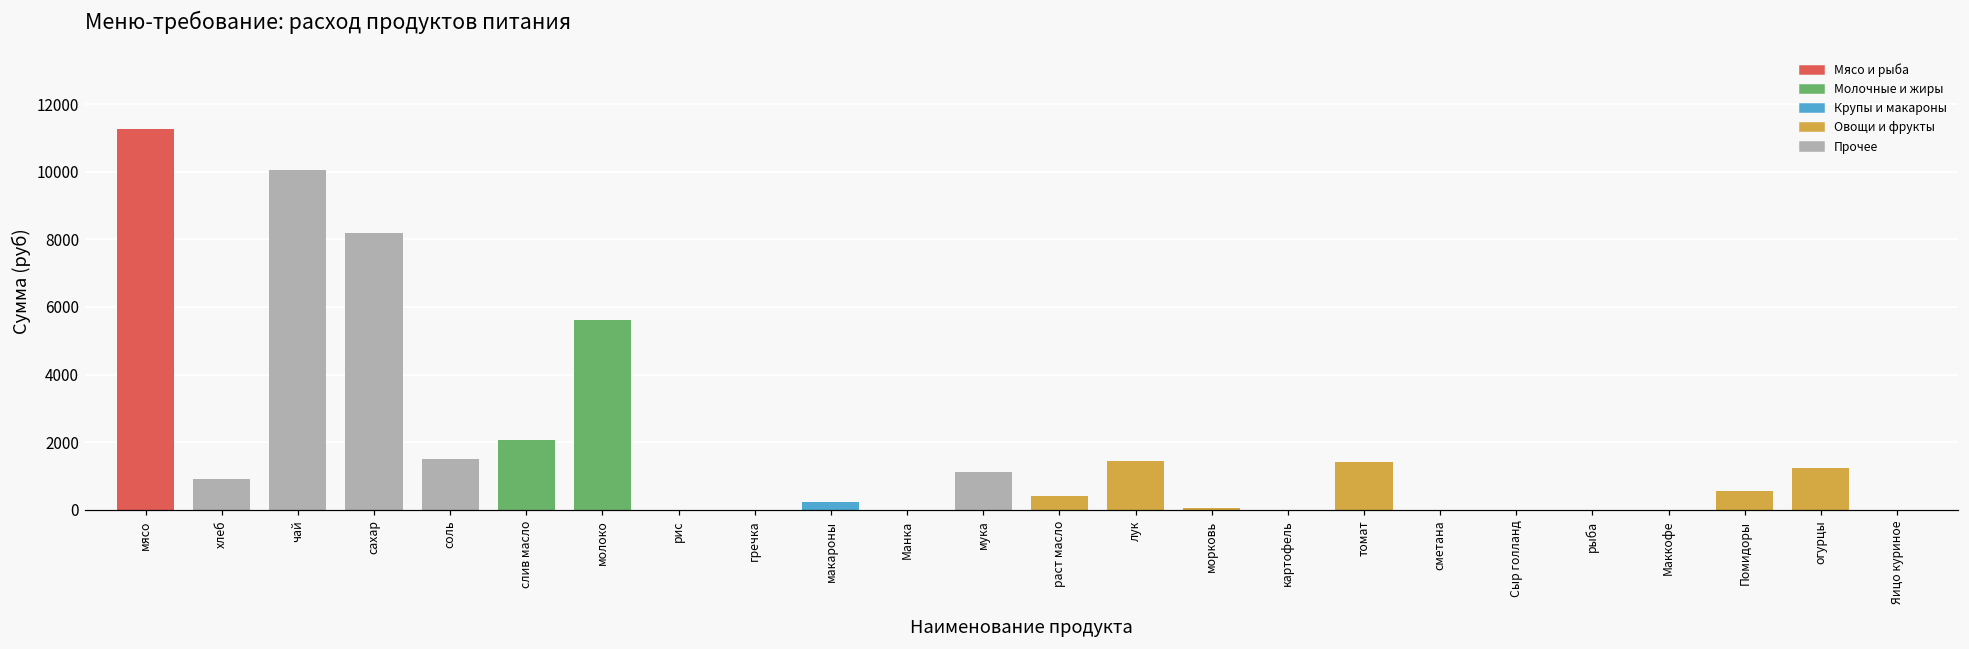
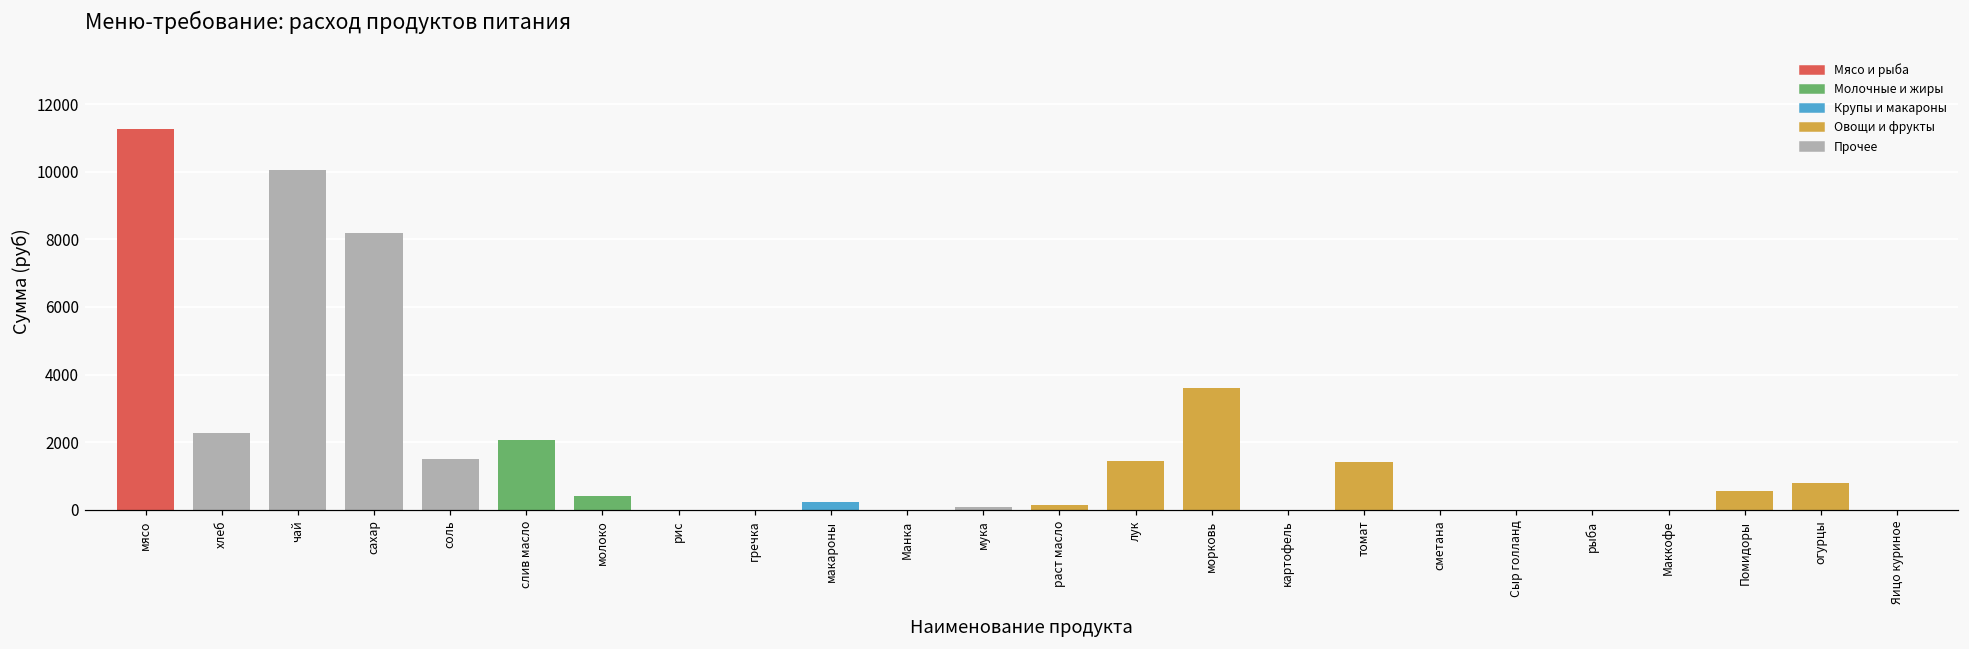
  {
    "мясо": 11300,
-   "хлеб": 900,
+   "хлеб": 2300,
    "чай": 10100,
    "сахар": 8200,
    "соль": 1500,
    "слив масло": 2100,
-   "молоко": 5600,
+   "молоко": 400,
    "рис": 0,
    "гречка": 0,
    "макароны": 200,
    "Манка": 0,
-   "мука": 1100,
-   "раст масло": 400,
+   "мука": 100,
+   "раст масло": 200,
    "лук": 1400,
-   "морковь": 0,
+   "морковь": 3600,
    "картофель": 0,
    "томат": 1400,
    "сметана": 0,
    "Сыр голланд": 0,
    "рыба": 0,
    "Маккофе": 0,
    "Помидоры": 500,
-   "огурцы": 1200,
+   "огурцы": 800,
    "Яицо куриное": 0
  }
